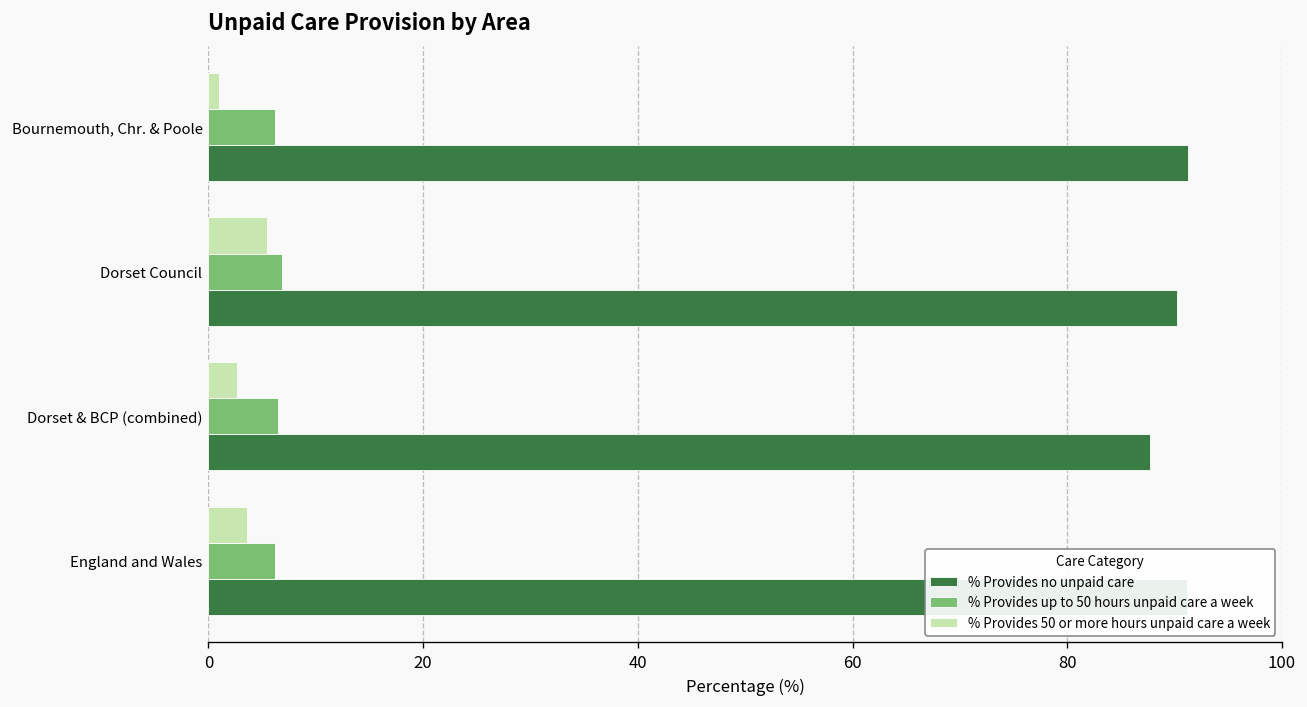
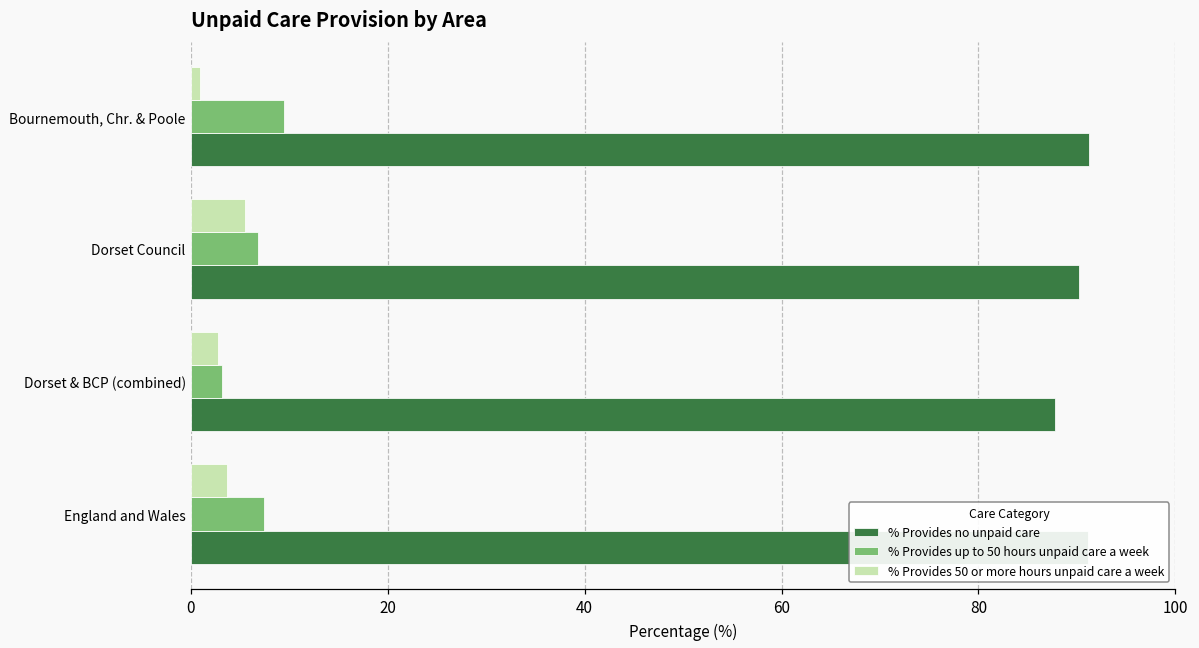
  {
    "% Provides no unpaid care": {
      "Bournemouth, Chr. & Poole": 91,
      "Dorset Council": 90,
      "Dorset & BCP (combined)": 88
    },
    "% Provides up to 50 hours unpaid care a week": {
-     "Bournemouth, Chr. & Poole": 6,
+     "Bournemouth, Chr. & Poole": 9,
      "Dorset Council": 7,
-     "Dorset & BCP (combined)": 7,
-     "England and Wales": 6
+     "Dorset & BCP (combined)": 3,
+     "England and Wales": 7
    },
    "% Provides 50 or more hours unpaid care a week": {
      "Bournemouth, Chr. & Poole": 1,
      "Dorset Council": 5,
      "Dorset & BCP (combined)": 3,
      "England and Wales": 4
    }
  }
